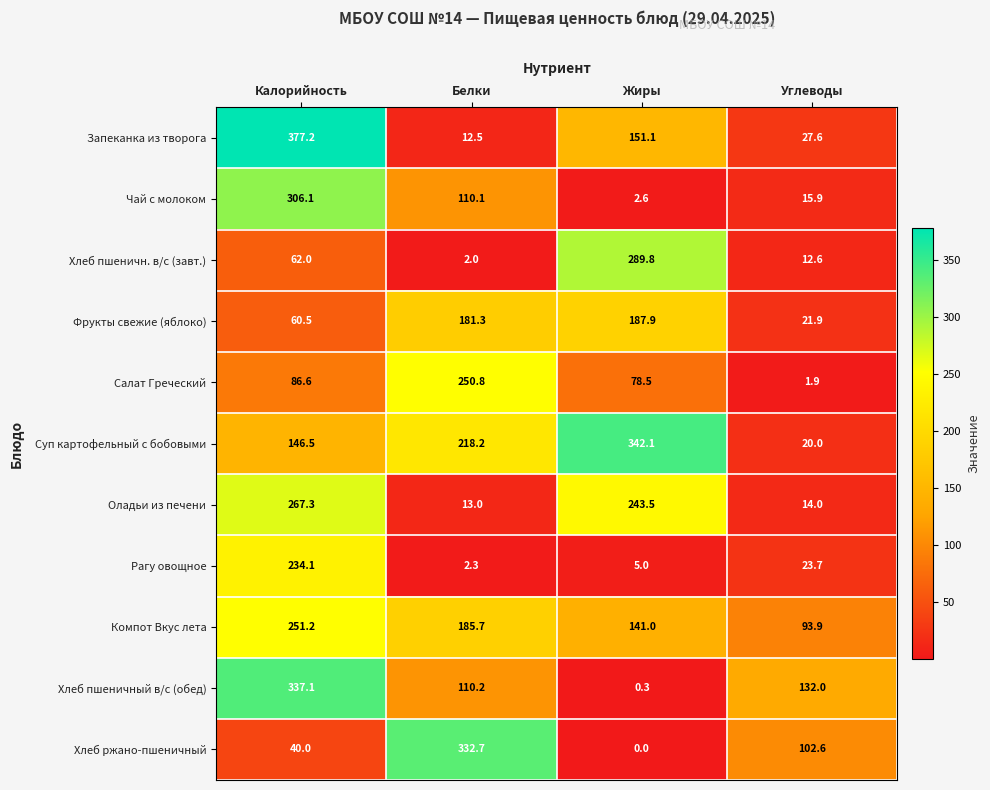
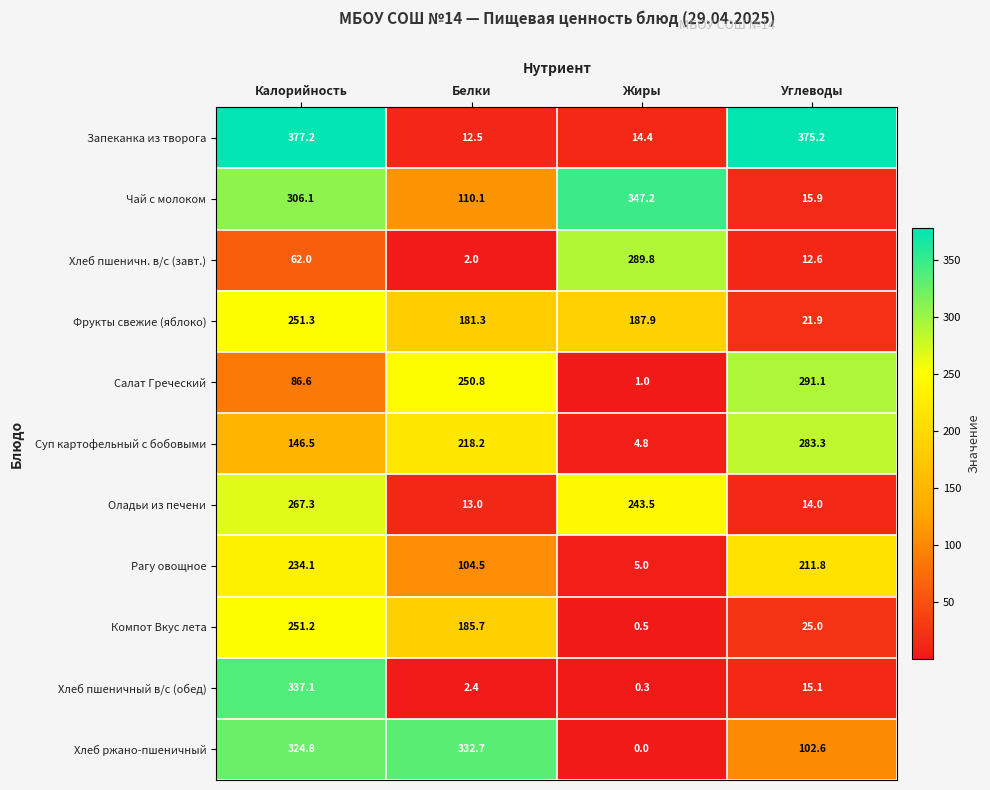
  {
    "Запеканка из творога": {
      "Калорийность": 377.2,
      "Белки": 12.5,
-     "Жиры": 151.1,
-     "Углеводы": 27.6
+     "Жиры": 14.4,
+     "Углеводы": 375.2
    },
    "Чай с молоком": {
      "Калорийность": 306.1,
      "Белки": 110.1,
-     "Жиры": 2.6,
+     "Жиры": 347.2,
      "Углеводы": 15.9
    },
    "Хлеб пшеничн. в/с (завт.)": {
      "Калорийность": 62.0,
      "Белки": 2.0,
      "Жиры": 289.8,
      "Углеводы": 12.6
    },
    "Фрукты свежие (яблоко)": {
-     "Калорийность": 60.5,
+     "Калорийность": 251.3,
      "Белки": 181.3,
      "Жиры": 187.9,
      "Углеводы": 21.9
    },
    "Салат Греческий": {
      "Калорийность": 86.6,
      "Белки": 250.8,
-     "Жиры": 78.5,
-     "Углеводы": 1.9
+     "Жиры": 1.0,
+     "Углеводы": 291.1
    },
    "Суп картофельный с бобовыми": {
      "Калорийность": 146.5,
      "Белки": 218.2,
-     "Жиры": 342.1,
-     "Углеводы": 20.0
+     "Жиры": 4.8,
+     "Углеводы": 283.3
    },
    "Оладьи из печени": {
      "Калорийность": 267.3,
      "Белки": 13.0,
      "Жиры": 243.5,
      "Углеводы": 14.0
    },
    "Рагу овощное": {
      "Калорийность": 234.1,
-     "Белки": 2.3,
+     "Белки": 104.5,
      "Жиры": 5.0,
-     "Углеводы": 23.7
+     "Углеводы": 211.8
    },
    "Компот Вкус лета": {
      "Калорийность": 251.2,
      "Белки": 185.7,
-     "Жиры": 141.0,
-     "Углеводы": 93.9
+     "Жиры": 0.5,
+     "Углеводы": 25.0
    },
    "Хлеб пшеничный в/с (обед)": {
      "Калорийность": 337.1,
-     "Белки": 110.2,
+     "Белки": 2.4,
      "Жиры": 0.3,
-     "Углеводы": 132.0
+     "Углеводы": 15.1
    },
    "Хлеб ржано-пшеничный": {
-     "Калорийность": 40.0,
+     "Калорийность": 324.8,
      "Белки": 332.7,
      "Жиры": 0.0,
      "Углеводы": 102.6
    }
  }
